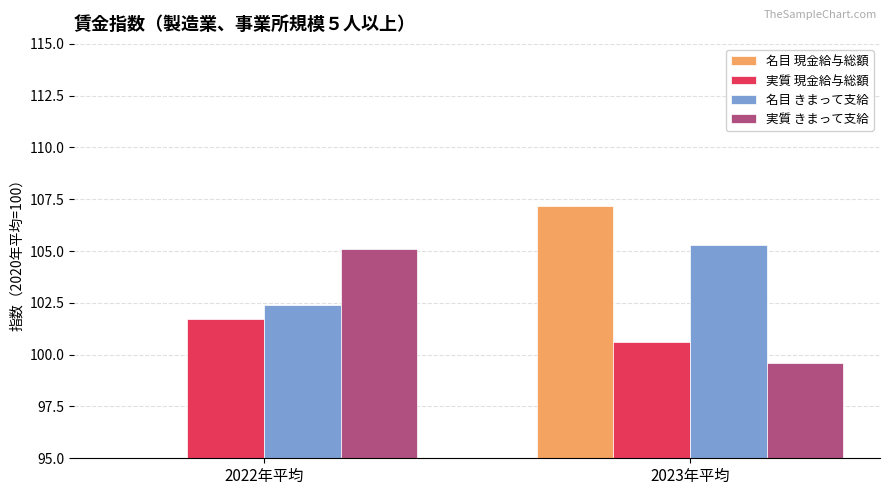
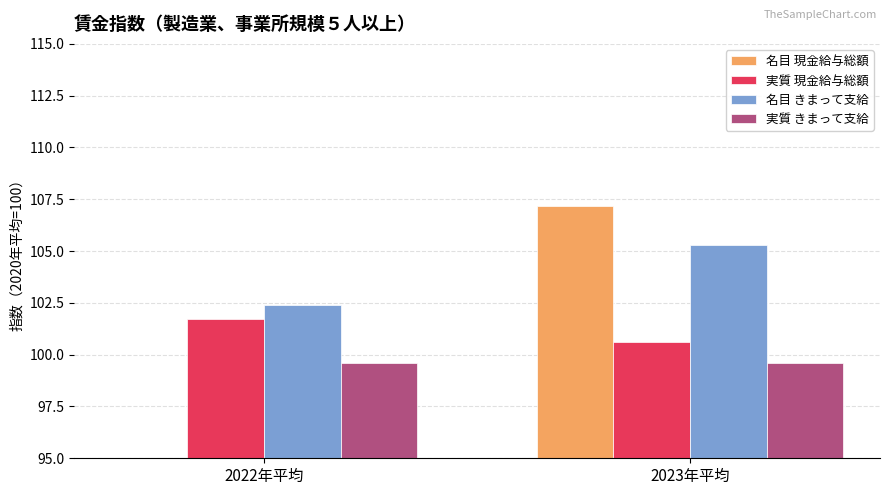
  {
    "名目 現金給与総額": {
      "2023年平均": 107.2
    },
    "実質 現金給与総額": {
      "2022年平均": 101.7,
      "2023年平均": 100.6
    },
    "名目 きまって支給": {
      "2022年平均": 102.4,
      "2023年平均": 105.3
    },
    "実質 きまって支給": {
-     "2022年平均": 105.1,
+     "2022年平均": 99.6,
      "2023年平均": 99.6
    }
  }
